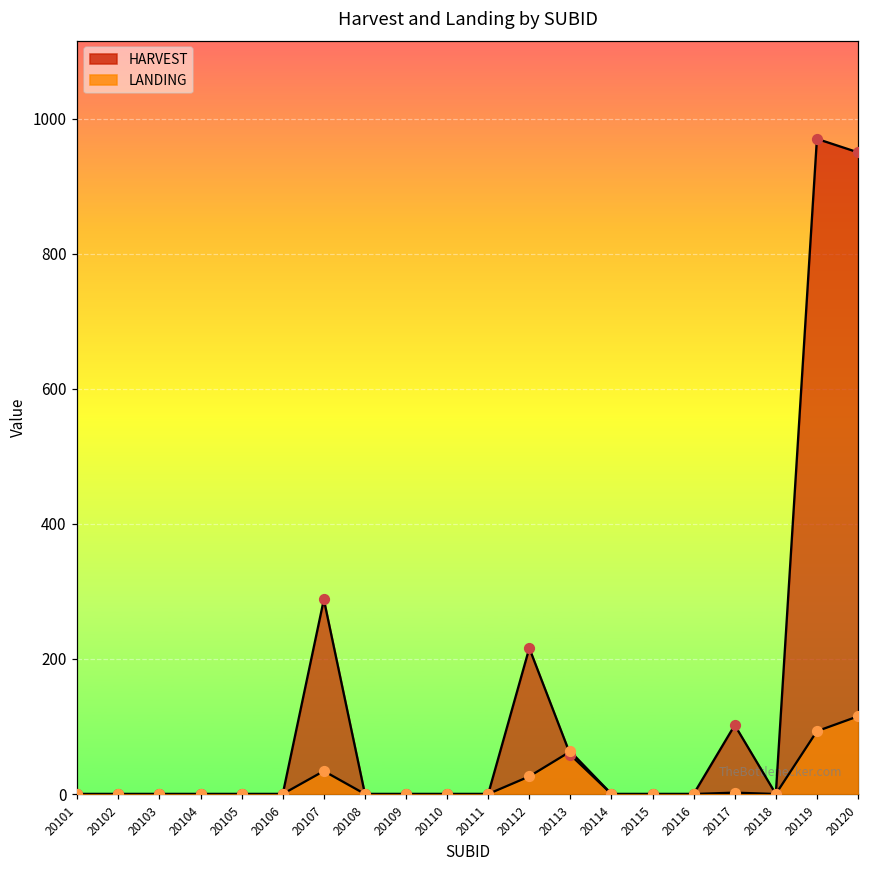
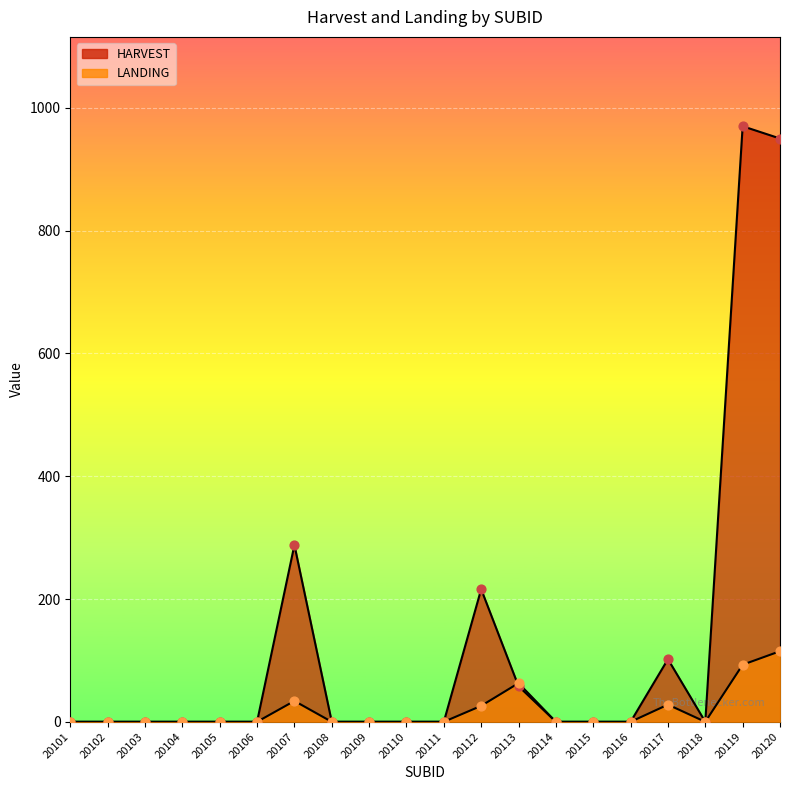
  {
    "HARVEST": {
      "20107": 290,
      "20112": 220,
      "20113": 60,
      "20117": 100,
      "20119": 970,
      "20120": 950
    },
    "LANDING": {
      "20107": 30,
      "20112": 30,
      "20113": 60,
-     "20117": 0,
+     "20117": 30,
      "20119": 90,
      "20120": 120
    }
  }
